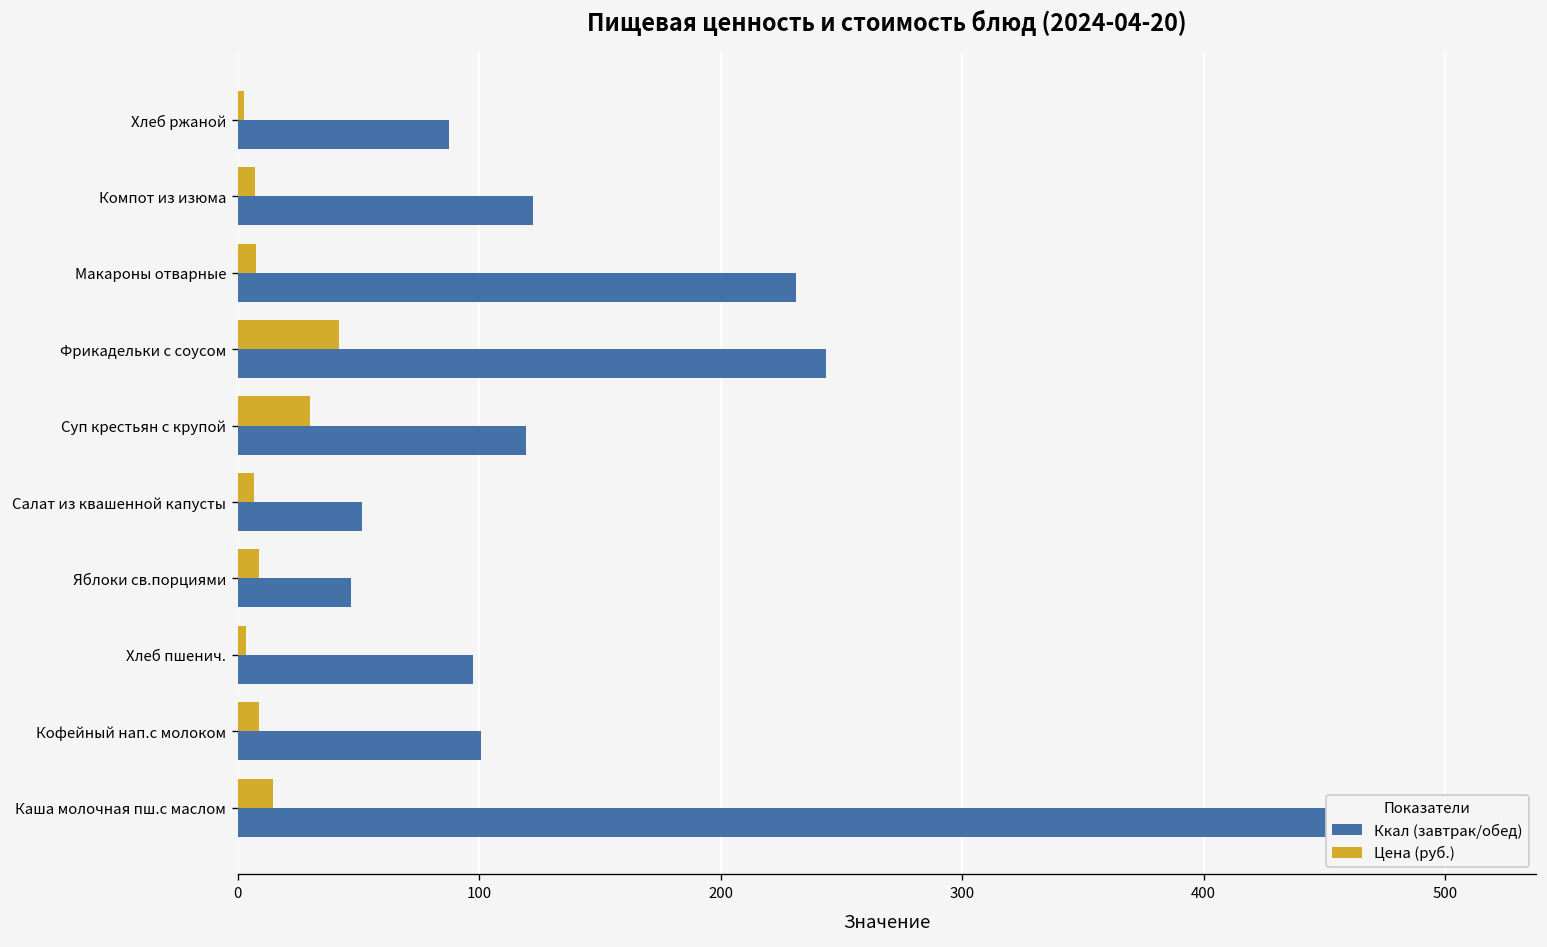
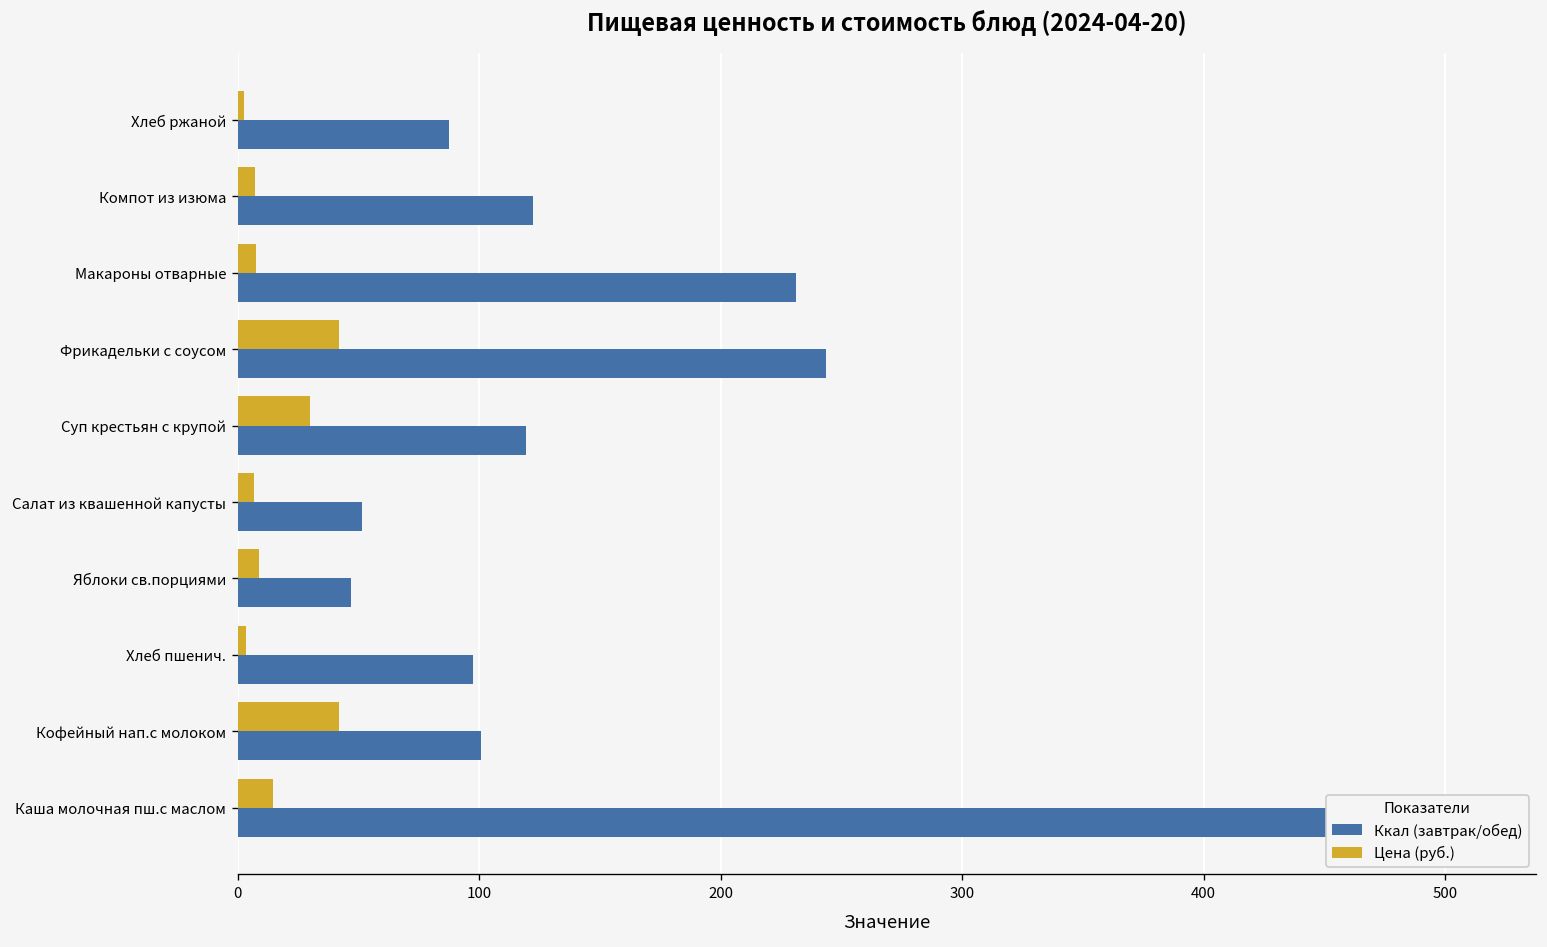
  {
    "Ккал (завтрак/обед)": {
      "Хлеб ржаной": 88,
      "Компот из изюма": 122,
      "Макароны отварные": 231,
      "Фрикадельки с соусом": 244,
      "Суп крестьян с крупой": 120,
      "Салат из квашенной капусты": 51,
      "Яблоки св.порциями": 47,
      "Хлеб пшенич.": 98,
      "Кофейный нап.с молоком": 101
    },
    "Цена (руб.)": {
      "Хлеб ржаной": 3,
      "Компот из изюма": 7,
      "Макароны отварные": 8,
      "Фрикадельки с соусом": 42,
      "Суп крестьян с крупой": 30,
      "Салат из квашенной капусты": 7,
      "Яблоки св.порциями": 9,
      "Хлеб пшенич.": 3,
-     "Кофейный нап.с молоком": 9,
+     "Кофейный нап.с молоком": 42,
      "Каша молочная пш.с маслом": 15
    }
  }
